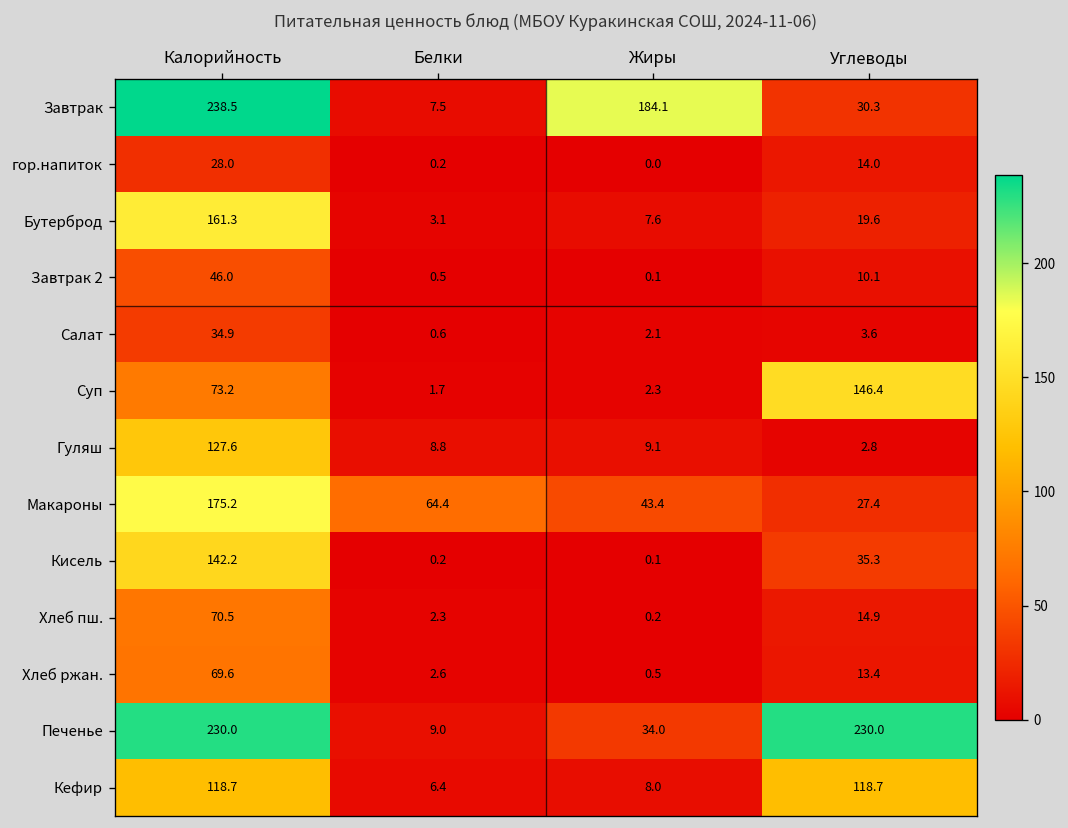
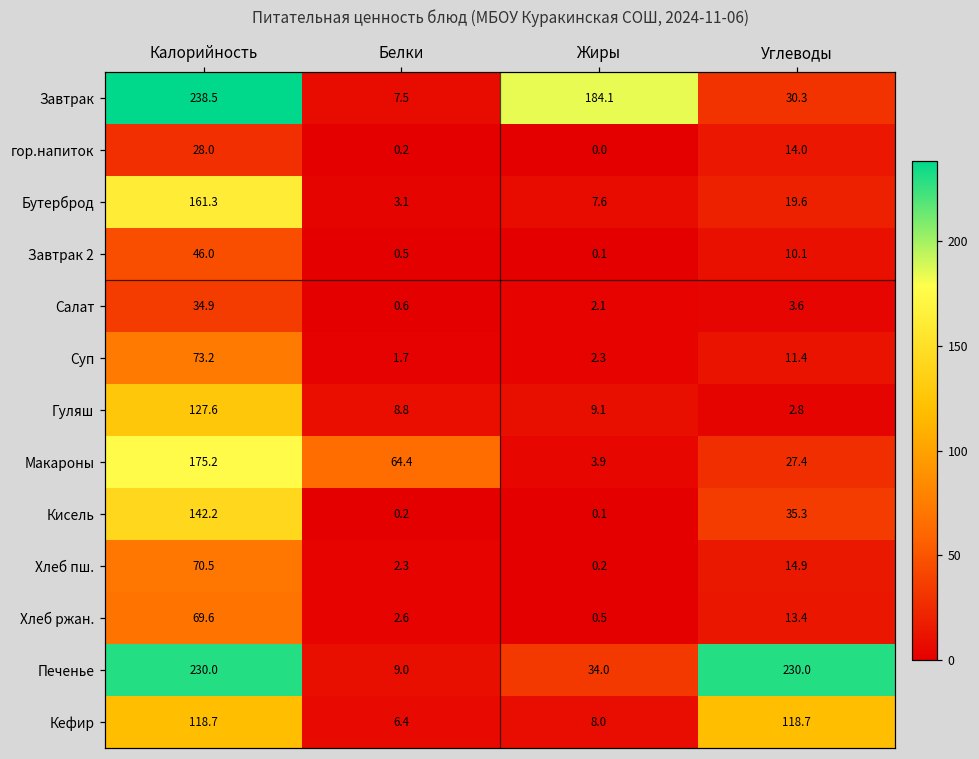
  {
    "Завтрак": {
      "Калорийность": 238.5,
      "Белки": 7.5,
      "Жиры": 184.1,
      "Углеводы": 30.3
    },
    "гор.напиток": {
      "Калорийность": 28.0,
      "Белки": 0.2,
      "Жиры": 0.0,
      "Углеводы": 14.0
    },
    "Бутерброд": {
      "Калорийность": 161.3,
      "Белки": 3.1,
      "Жиры": 7.6,
      "Углеводы": 19.6
    },
    "Завтрак 2": {
      "Калорийность": 46.0,
      "Белки": 0.5,
      "Жиры": 0.1,
      "Углеводы": 10.1
    },
    "Салат": {
      "Калорийность": 34.9,
      "Белки": 0.6,
      "Жиры": 2.1,
      "Углеводы": 3.6
    },
    "Суп": {
      "Калорийность": 73.2,
      "Белки": 1.7,
      "Жиры": 2.3,
-     "Углеводы": 146.4
+     "Углеводы": 11.4
    },
    "Гуляш": {
      "Калорийность": 127.6,
      "Белки": 8.8,
      "Жиры": 9.1,
      "Углеводы": 2.8
    },
    "Макароны": {
      "Калорийность": 175.2,
      "Белки": 64.4,
-     "Жиры": 43.4,
+     "Жиры": 3.9,
      "Углеводы": 27.4
    },
    "Кисель": {
      "Калорийность": 142.2,
      "Белки": 0.2,
      "Жиры": 0.1,
      "Углеводы": 35.3
    },
    "Хлеб пш.": {
      "Калорийность": 70.5,
      "Белки": 2.3,
      "Жиры": 0.2,
      "Углеводы": 14.9
    },
    "Хлеб ржан.": {
      "Калорийность": 69.6,
      "Белки": 2.6,
      "Жиры": 0.5,
      "Углеводы": 13.4
    },
    "Печенье": {
      "Калорийность": 230.0,
      "Белки": 9.0,
      "Жиры": 34.0,
      "Углеводы": 230.0
    },
    "Кефир": {
      "Калорийность": 118.7,
      "Белки": 6.4,
      "Жиры": 8.0,
      "Углеводы": 118.7
    }
  }
